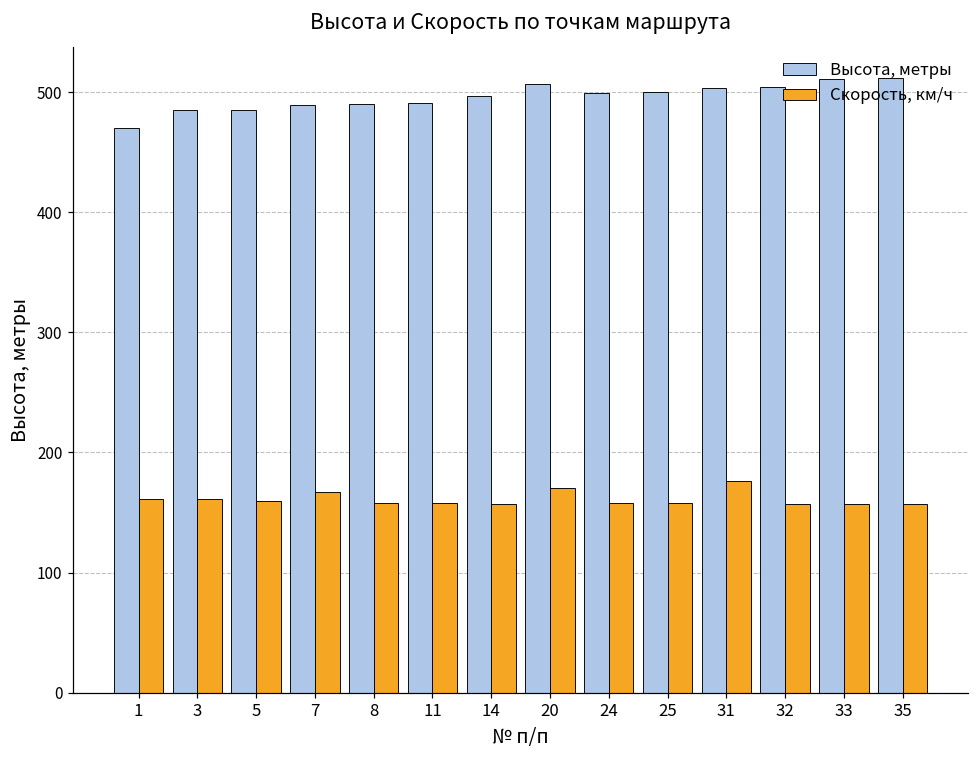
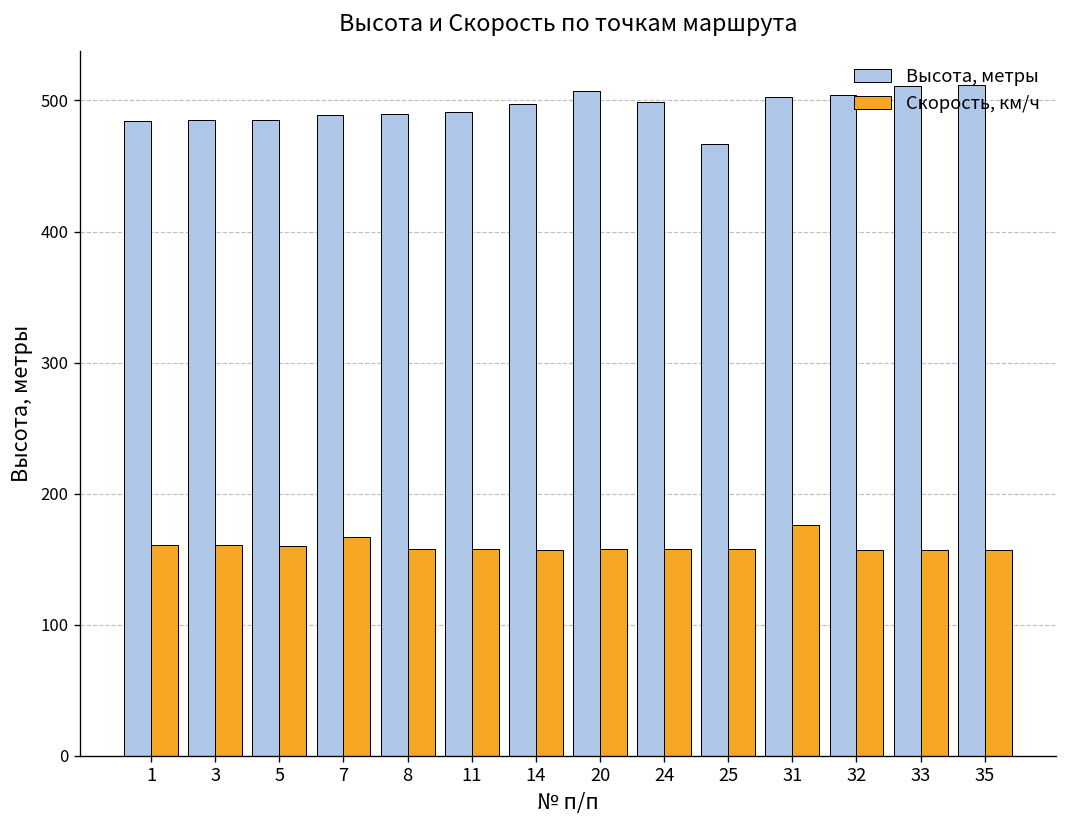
  {
    "Высота, метры": {
-     "1": 470,
+     "1": 484,
      "3": 485,
      "5": 485,
      "7": 489,
      "8": 490,
      "11": 491,
      "14": 497,
      "20": 507,
      "24": 499,
-     "25": 500,
+     "25": 467,
      "31": 503,
      "32": 504,
      "33": 511,
      "35": 512
    },
    "Скорость, км/ч": {
      "1": 161,
      "3": 161,
      "5": 160,
      "7": 167,
      "8": 158,
      "11": 158,
      "14": 157,
-     "20": 170,
+     "20": 158,
      "24": 158,
      "25": 158,
      "31": 176,
      "32": 157,
      "33": 157,
      "35": 157
    }
  }
